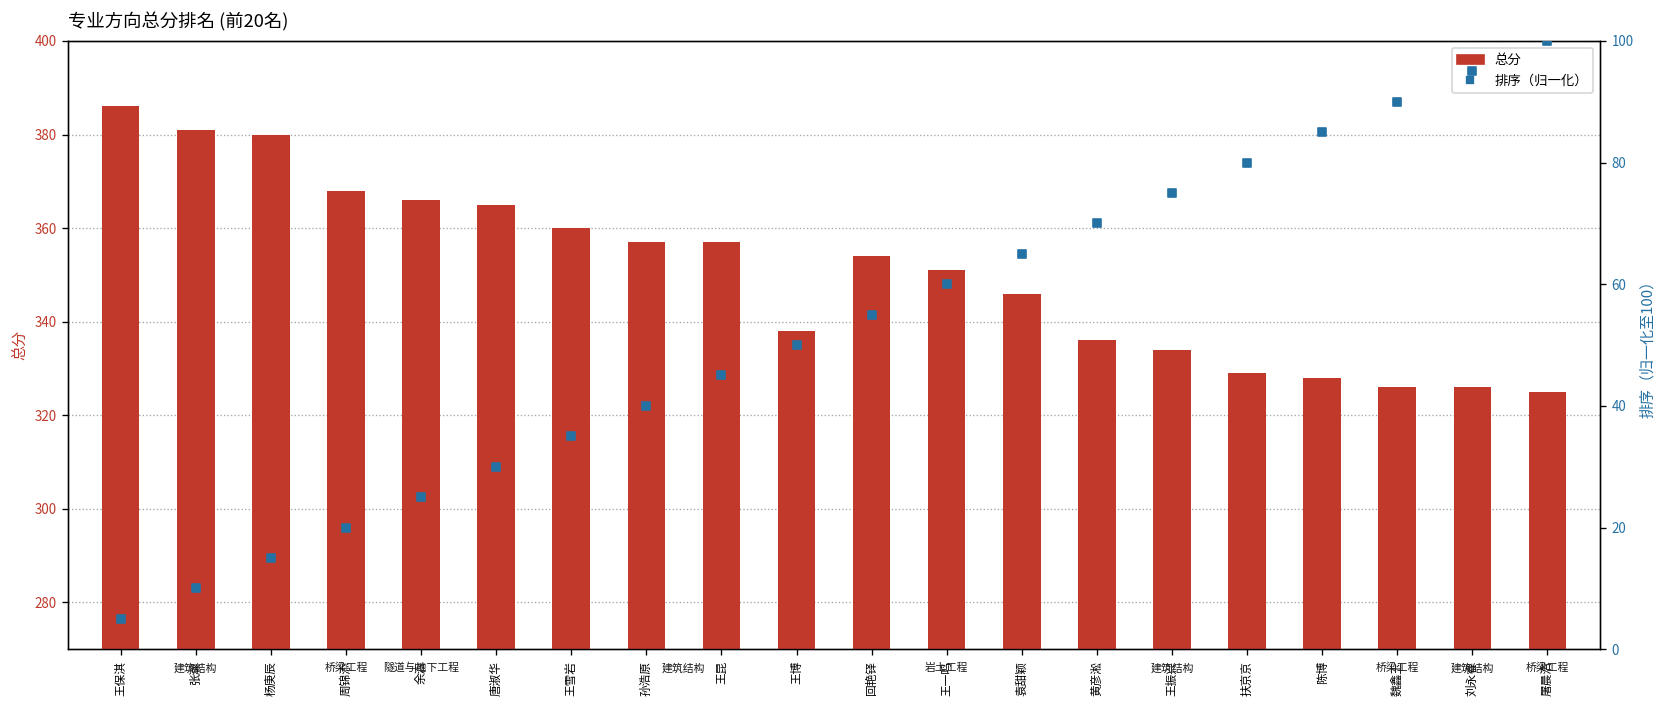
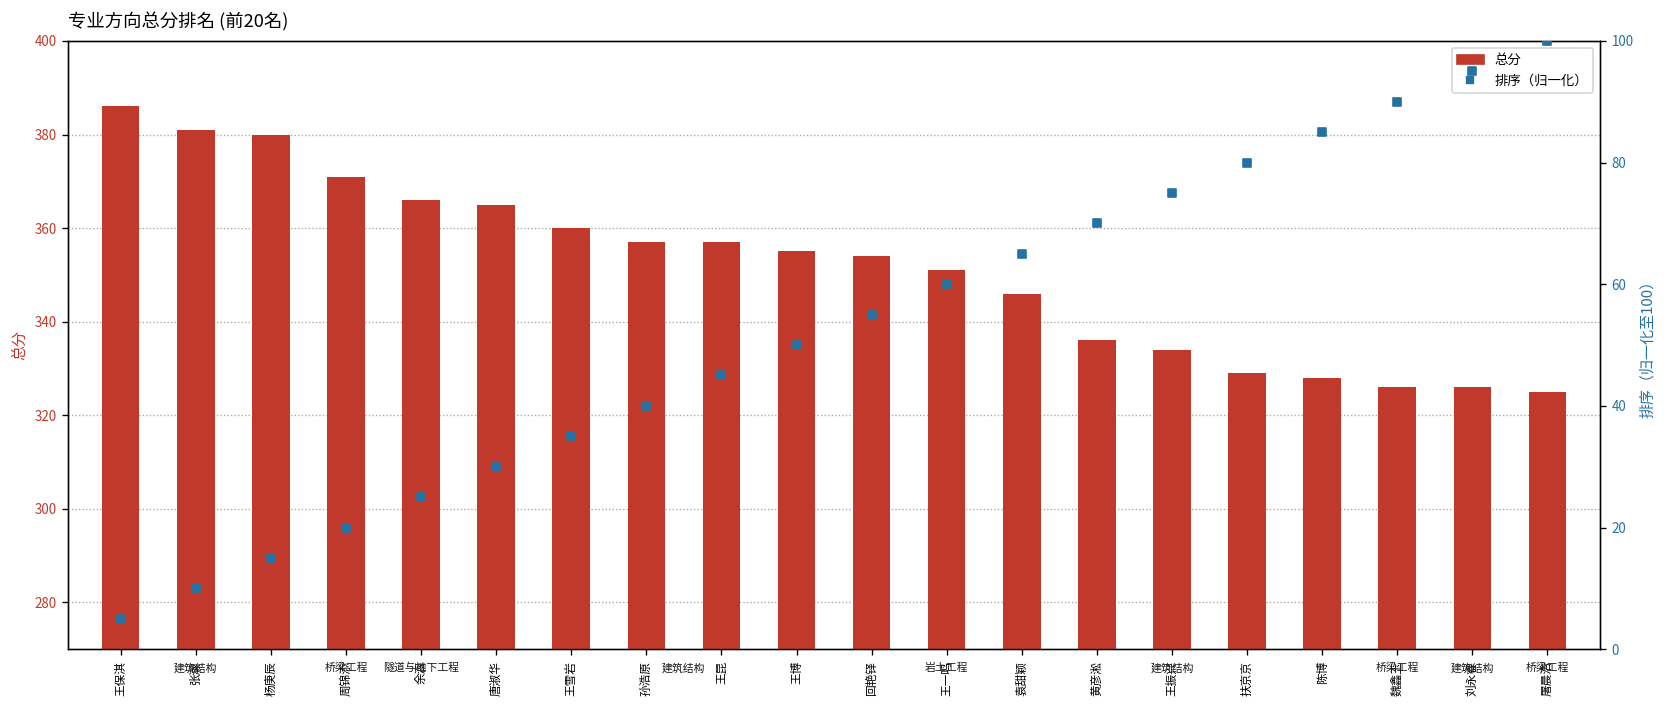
  {
    "总分": {
      "王保淇": 386,
      "张瀚": 381,
      "杨庚辰": 380,
-     "周锦添": 368,
+     "周锦添": 371,
      "余涵": 366,
      "唐淑华": 365,
      "王雪岩": 360,
      "孙浩原": 357,
      "王昆": 357,
-     "王博": 338,
+     "王博": 355,
      "回艳铎": 354,
      "王一鸣": 351,
      "袁甜颖": 346,
      "黄彦淞": 336,
      "王振兴": 334,
      "扶京京": 329,
      "陈博": 328,
      "魏鑫玉": 326,
      "刘永睿": 326,
      "屠晨浩": 325
    }
  }
